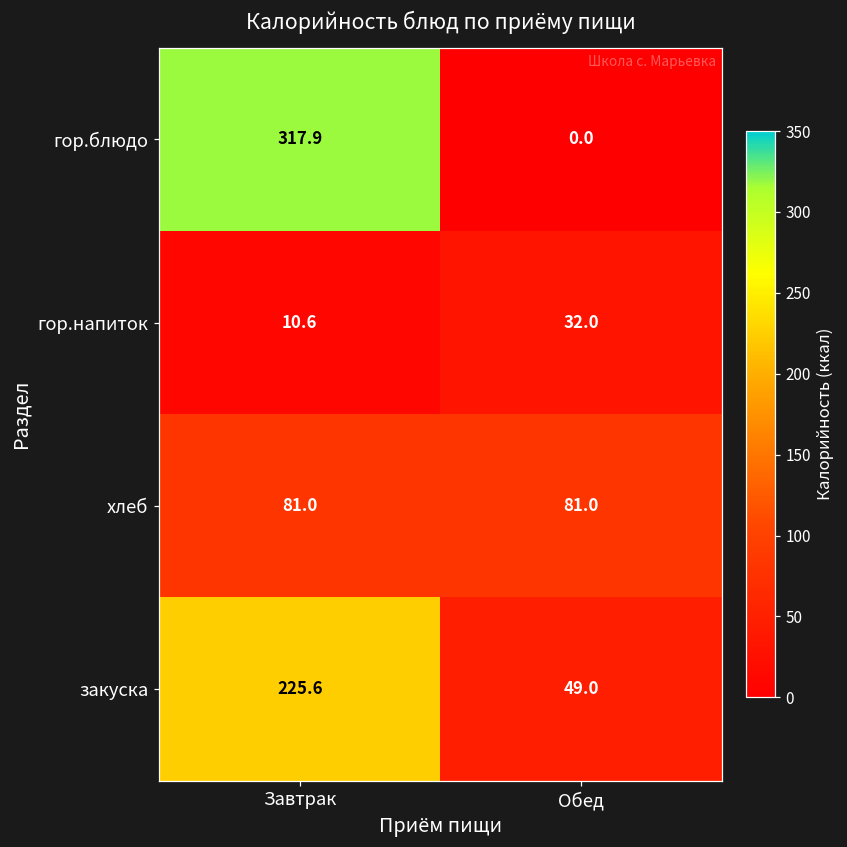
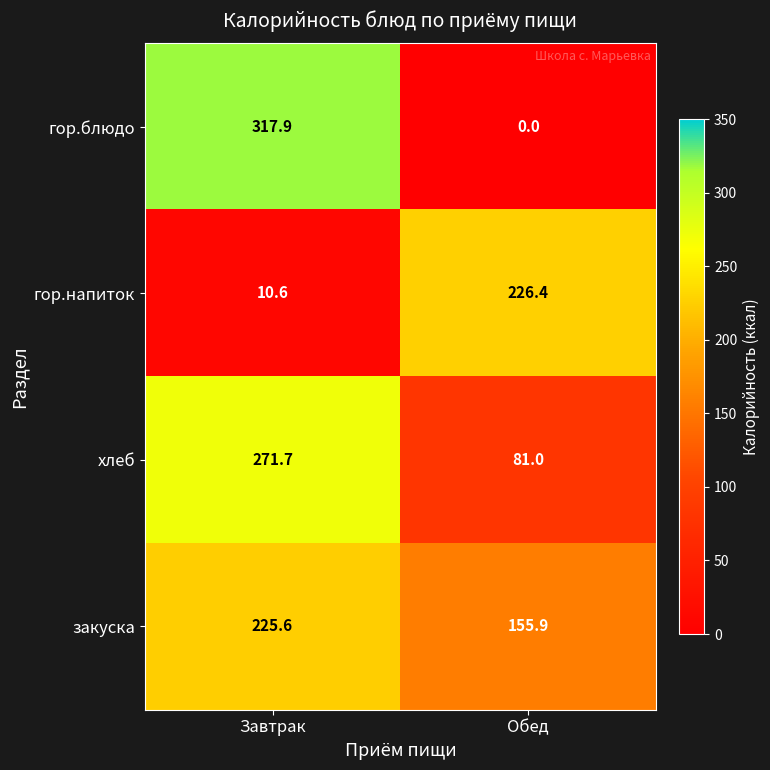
  {
    "гор.блюдо": {
      "Завтрак": 317.9
    },
    "гор.напиток": {
      "Завтрак": 10.6,
-     "Обед": 32.0
+     "Обед": 226.4
    },
    "хлеб": {
-     "Завтрак": 81.0,
+     "Завтрак": 271.7,
      "Обед": 81.0
    },
    "закуска": {
      "Завтрак": 225.6,
-     "Обед": 49.0
+     "Обед": 155.9
    }
  }
